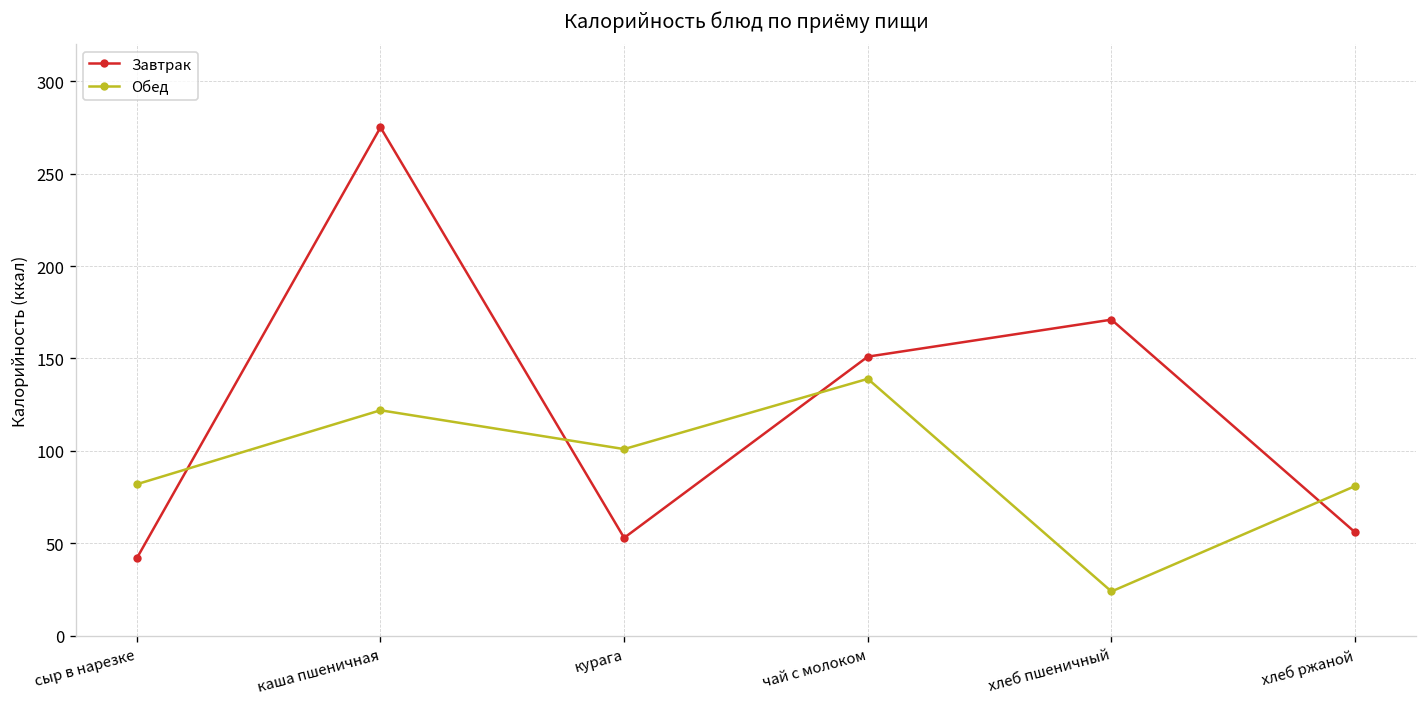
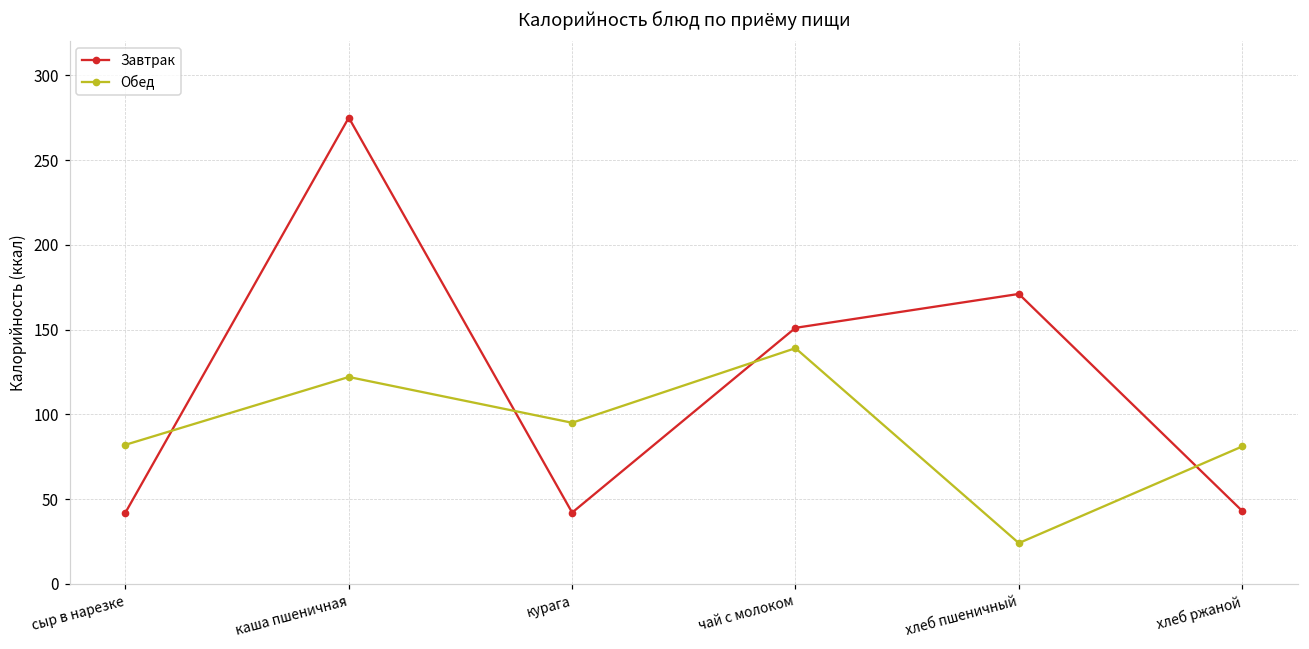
  {
    "Завтрак": {
      "сыр в нарезке": 42,
      "каша пшеничная": 275,
-     "курага": 53,
+     "курага": 42,
      "чай с молоком": 151,
      "хлеб пшеничный": 171,
-     "хлеб ржаной": 56
+     "хлеб ржаной": 43
    },
    "Обед": {
      "сыр в нарезке": 82,
      "каша пшеничная": 122,
-     "курага": 101,
+     "курага": 95,
      "чай с молоком": 139,
      "хлеб пшеничный": 24,
      "хлеб ржаной": 81
    }
  }
